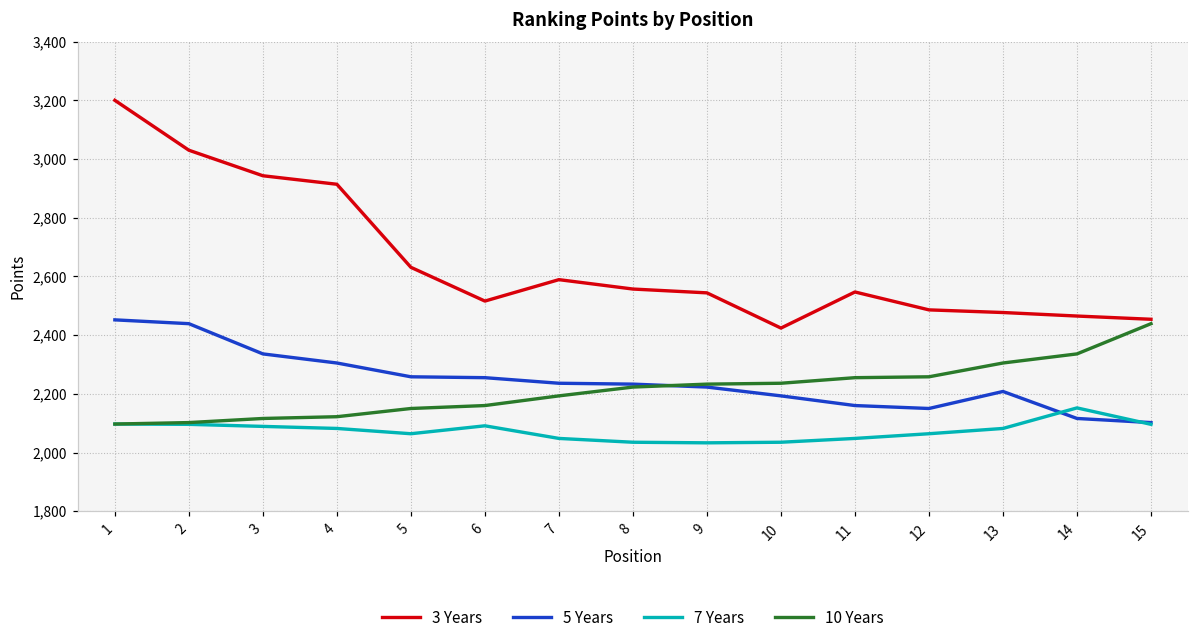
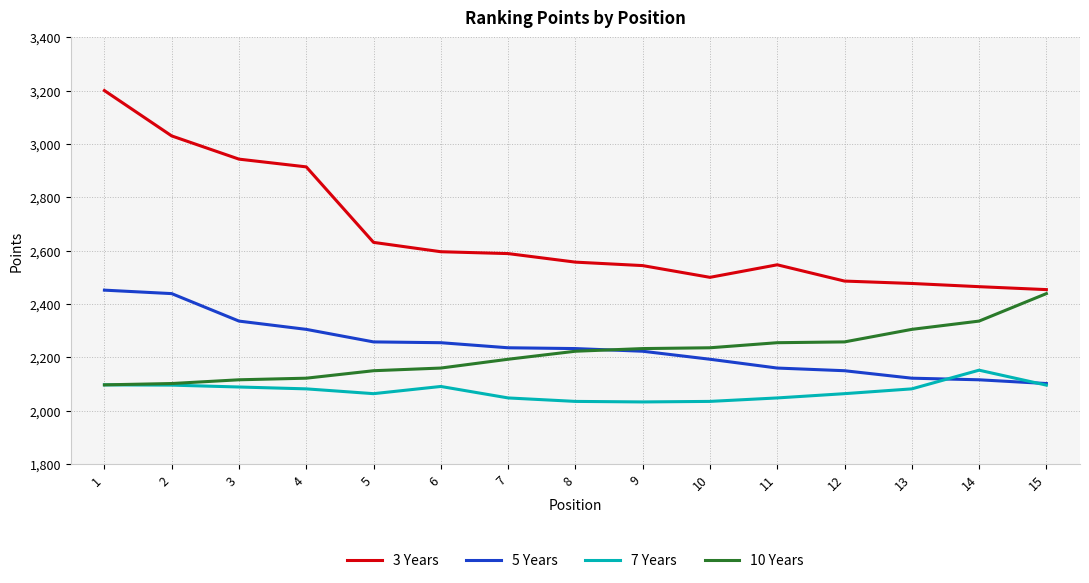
  {
    "3 Years": {
      "1": "3,200",
      "2": "3,030",
      "3": "2,940",
      "4": "2,910",
      "5": "2,630",
-     "6": "2,520",
+     "6": "2,600",
      "7": "2,590",
      "8": "2,560",
      "9": "2,540",
-     "10": "2,420",
+     "10": "2,500",
      "11": "2,550",
      "12": "2,490",
      "13": "2,480",
      "14": "2,470",
      "15": "2,450"
    },
    "5 Years": {
      "1": "2,450",
      "2": "2,440",
      "3": "2,340",
      "4": "2,310",
      "5": "2,260",
      "6": "2,260",
      "7": "2,240",
      "8": "2,230",
      "9": "2,220",
      "10": "2,190",
      "11": "2,160",
      "12": "2,150",
-     "13": "2,210",
+     "13": "2,120",
      "14": "2,120"
    },
    "7 Years": {
      "3": "2,090",
      "4": "2,080",
      "5": "2,060",
      "6": "2,090",
      "7": "2,050",
      "8": "2,040",
      "9": "2,030",
      "10": "2,040",
      "11": "2,050",
      "12": "2,060",
      "13": "2,080",
      "14": "2,150"
    },
    "10 Years": {
      "3": "2,120",
      "4": "2,120",
      "5": "2,150",
      "6": "2,160",
      "7": "2,190",
      "8": "2,220",
      "9": "2,230",
      "10": "2,240",
      "11": "2,260",
      "12": "2,260",
      "13": "2,310",
      "14": "2,340",
      "15": "2,440"
    }
  }
